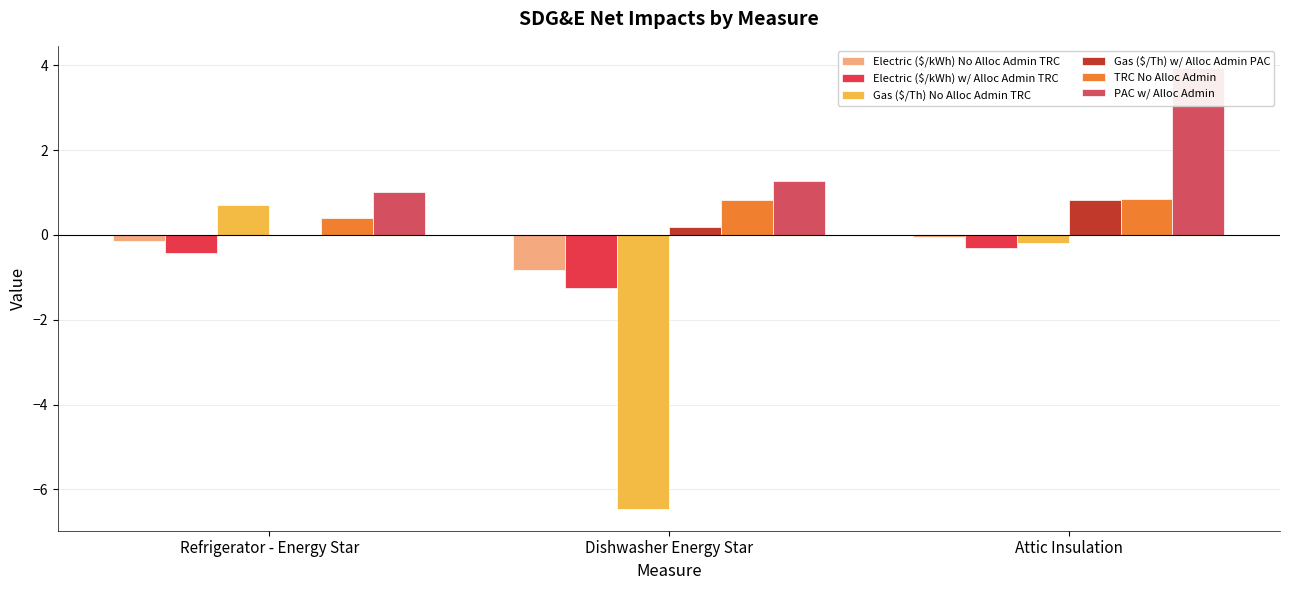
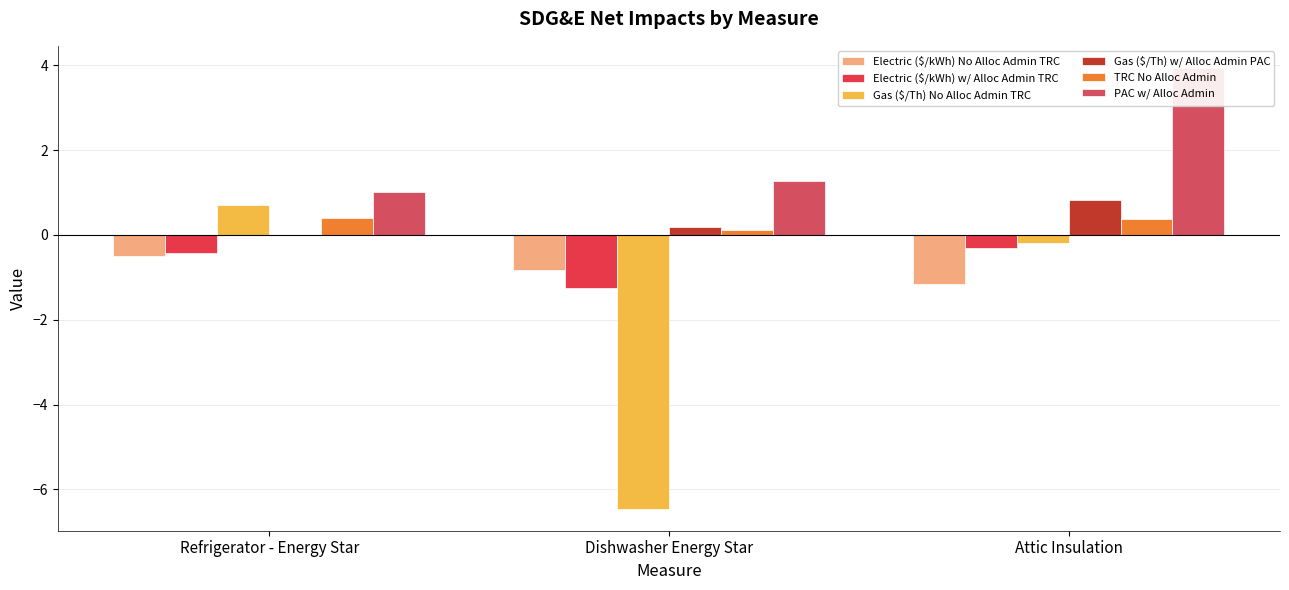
  {
    "Electric ($/kWh) No Alloc Admin TRC": {
-     "Refrigerator - Energy Star": -0.1,
+     "Refrigerator - Energy Star": -0.5,
      "Dishwasher Energy Star": -0.8,
-     "Attic Insulation": 0.0
+     "Attic Insulation": -1.2
    },
    "Gas ($/Th) No Alloc Admin TRC": {
      "Refrigerator - Energy Star": 0.7,
      "Dishwasher Energy Star": -6.5,
      "Attic Insulation": -0.2
    },
    "TRC No Alloc Admin": {
      "Refrigerator - Energy Star": 0.4,
-     "Dishwasher Energy Star": 0.8,
-     "Attic Insulation": 0.9
+     "Dishwasher Energy Star": 0.1,
+     "Attic Insulation": 0.4
    }
  }
